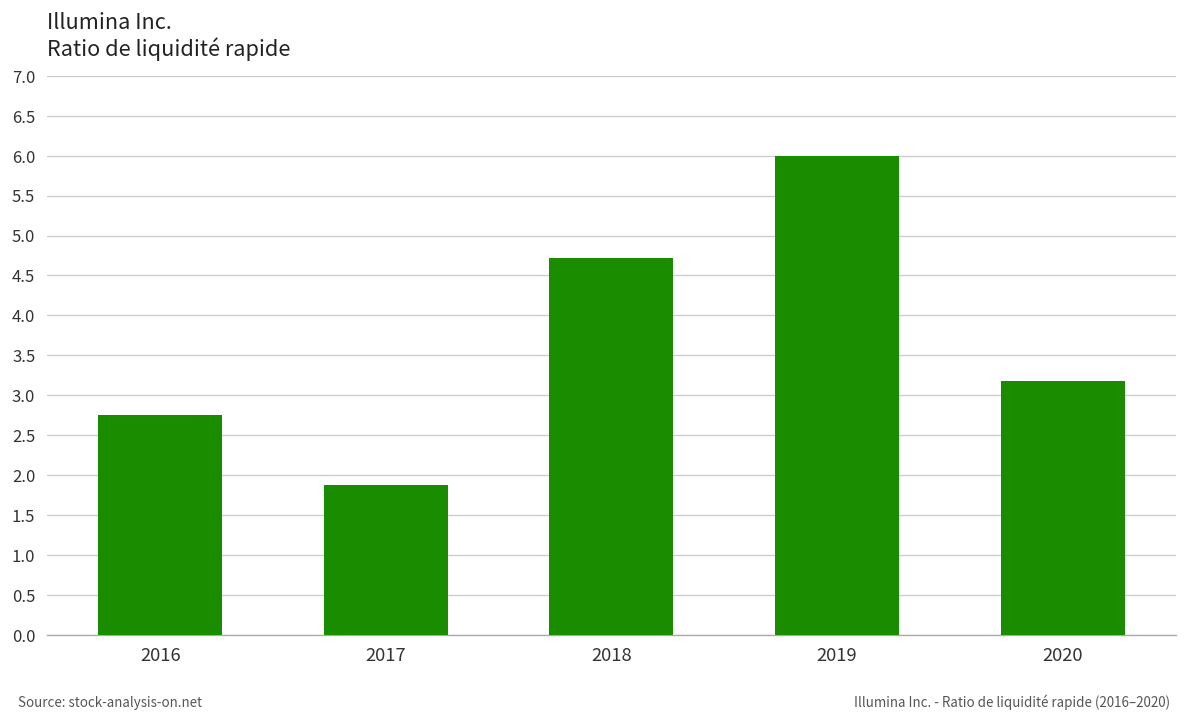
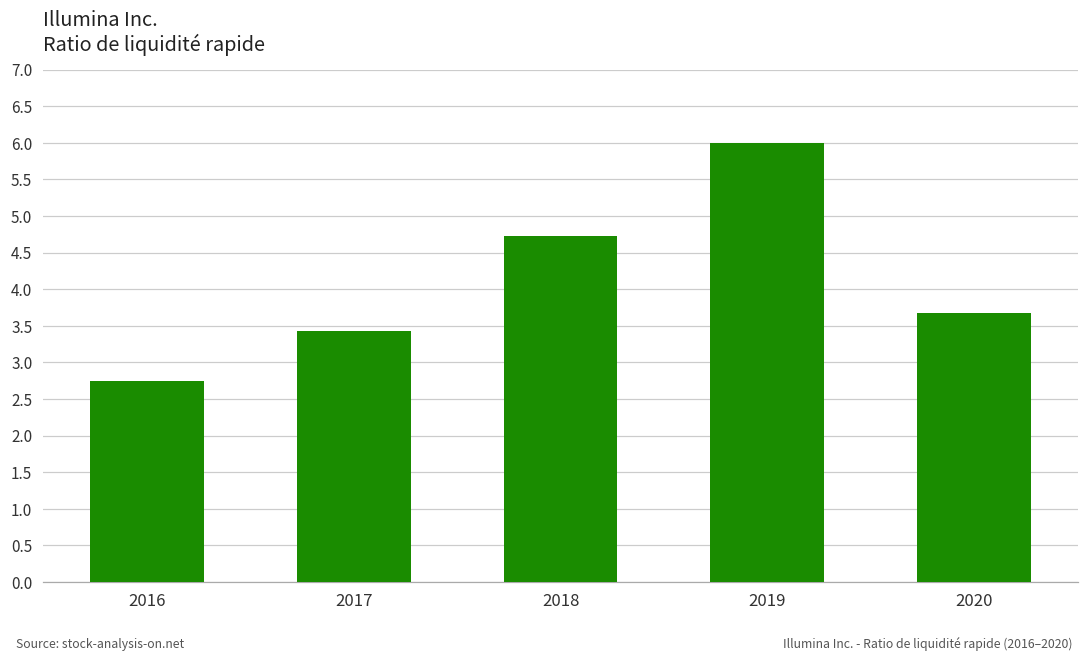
  {
    "2016": 2.8,
-   "2017": 1.9,
+   "2017": 3.4,
    "2018": 4.7,
    "2019": 6.0,
-   "2020": 3.2
+   "2020": 3.7
  }
